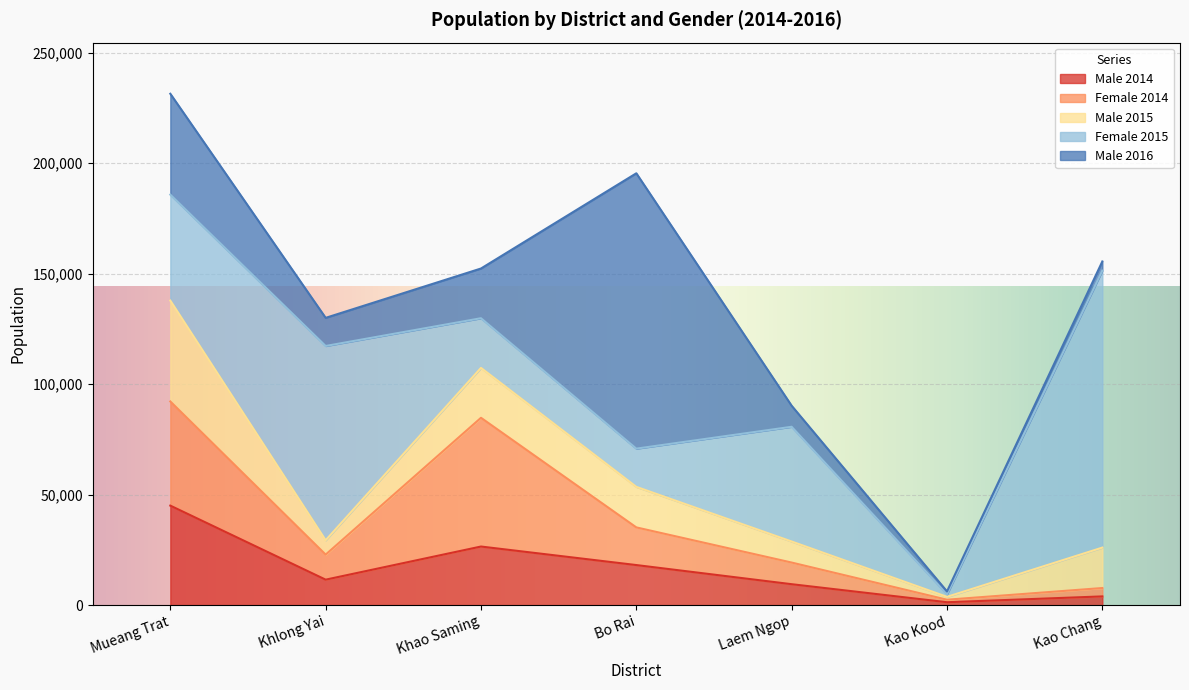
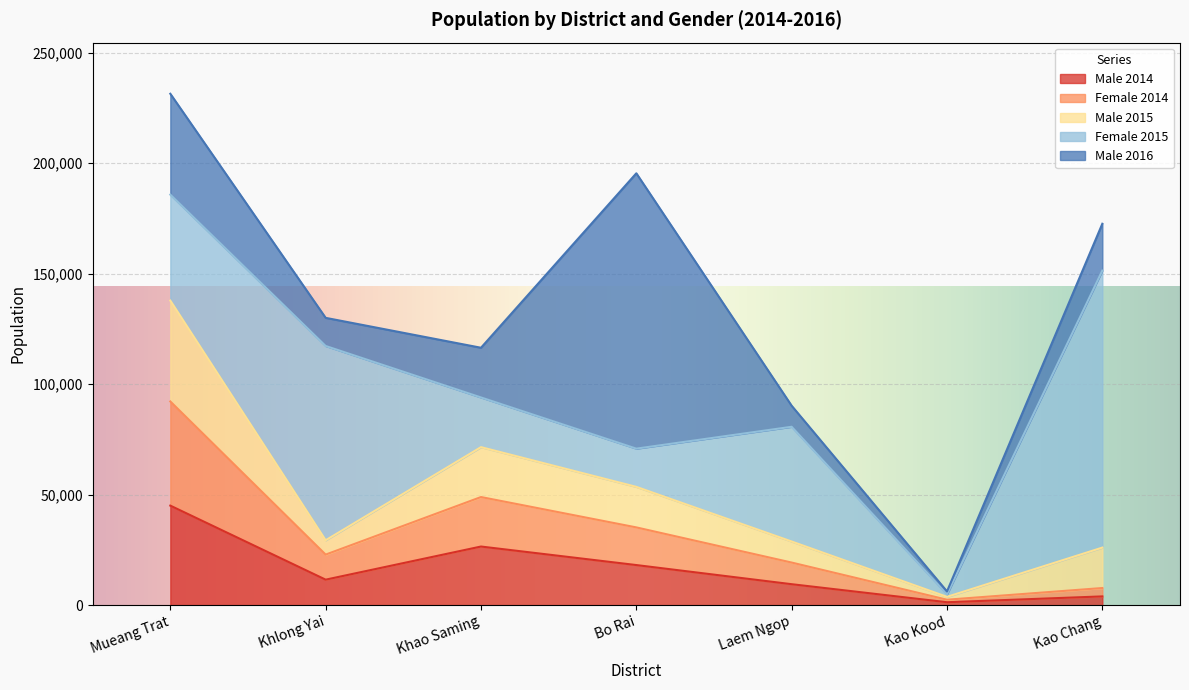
  {
    "Male 2014": {
      "Mueang Trat": "45,000",
      "Khlong Yai": "12,000",
      "Khao Saming": "27,000",
      "Bo Rai": "18,000",
      "Laem Ngop": "9,000",
      "Kao Chang": "4,000"
    },
    "Female 2014": {
      "Mueang Trat": "47,000",
      "Khlong Yai": "11,000",
-     "Khao Saming": "58,000",
+     "Khao Saming": "22,000",
      "Bo Rai": "17,000",
      "Laem Ngop": "10,000",
      "Kao Chang": "4,000"
    },
    "Male 2015": {
      "Mueang Trat": "46,000",
      "Khlong Yai": "6,000",
      "Khao Saming": "23,000",
      "Bo Rai": "18,000",
      "Laem Ngop": "10,000",
      "Kao Kood": "1,000",
      "Kao Chang": "18,000"
    },
    "Female 2015": {
      "Mueang Trat": "48,000",
      "Khlong Yai": "88,000",
      "Khao Saming": "22,000",
      "Bo Rai": "17,000",
      "Laem Ngop": "52,000",
      "Kao Kood": "1,000",
      "Kao Chang": "125,000"
    },
    "Male 2016": {
      "Mueang Trat": "46,000",
      "Khlong Yai": "13,000",
      "Khao Saming": "22,000",
      "Bo Rai": "125,000",
      "Laem Ngop": "10,000",
      "Kao Kood": "1,000",
-     "Kao Chang": "4,000"
+     "Kao Chang": "21,000"
    }
  }
